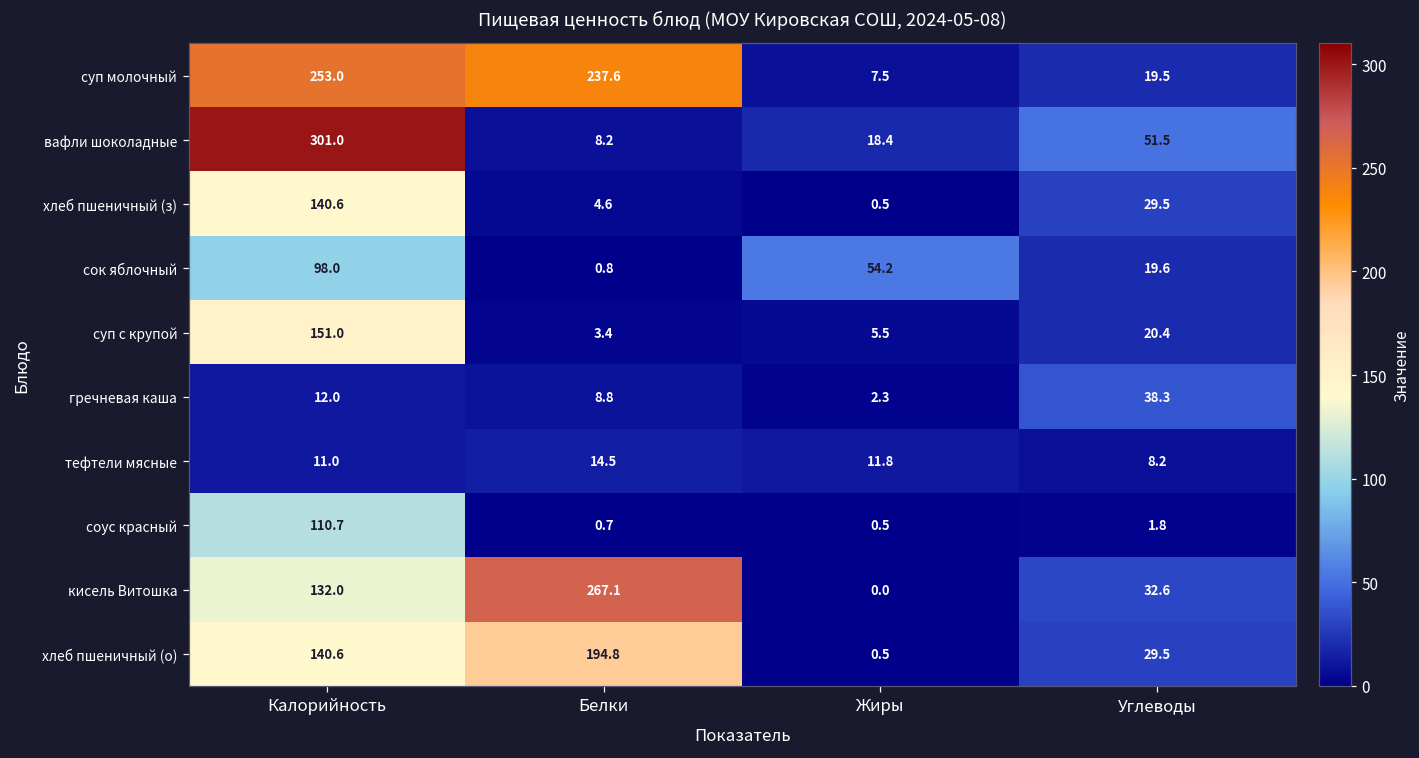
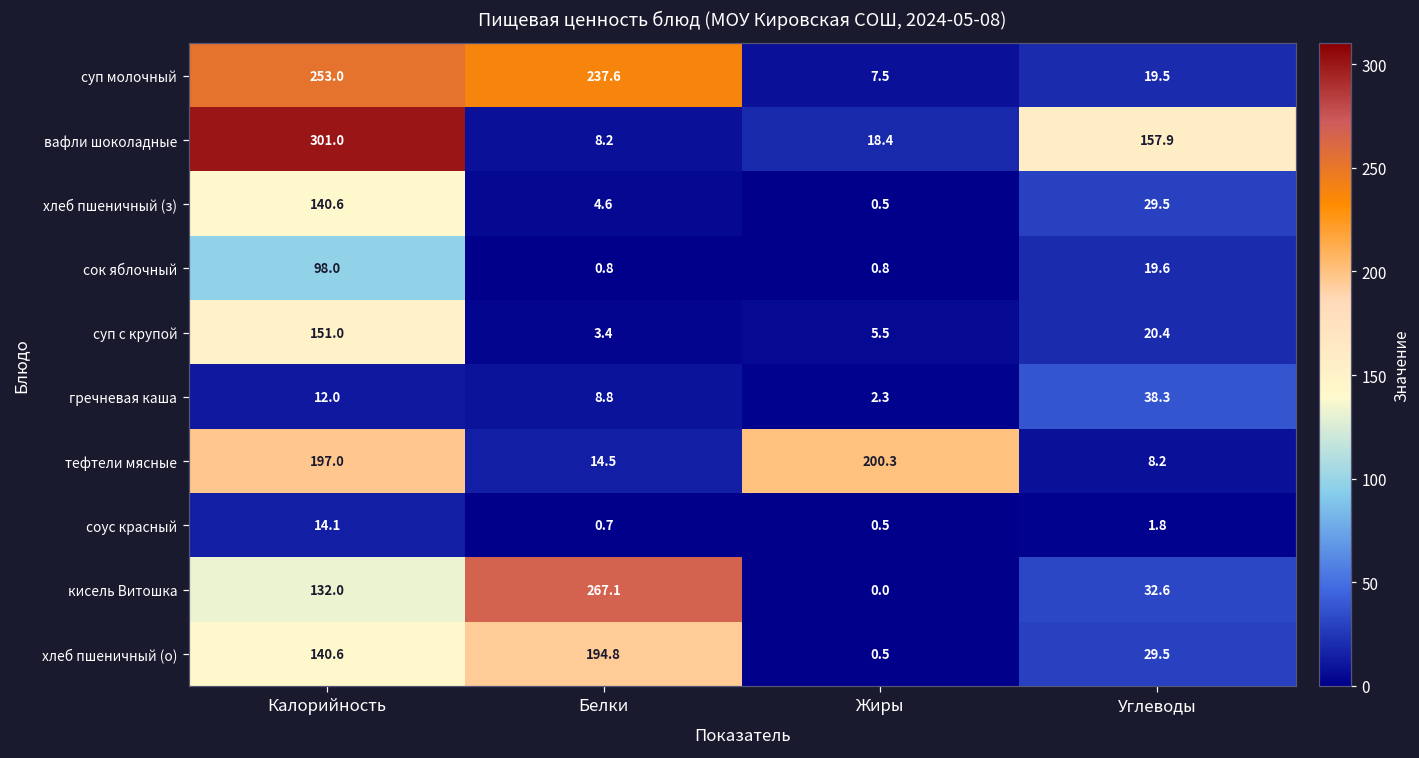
  {
    "суп молочный": {
      "Калорийность": 253.0,
      "Белки": 237.6,
      "Жиры": 7.5,
      "Углеводы": 19.5
    },
    "вафли шоколадные": {
      "Калорийность": 301.0,
      "Белки": 8.2,
      "Жиры": 18.4,
-     "Углеводы": 51.5
+     "Углеводы": 157.9
    },
    "хлеб пшеничный (з)": {
      "Калорийность": 140.6,
      "Белки": 4.6,
      "Жиры": 0.5,
      "Углеводы": 29.5
    },
    "сок яблочный": {
      "Калорийность": 98.0,
      "Белки": 0.8,
-     "Жиры": 54.2,
+     "Жиры": 0.8,
      "Углеводы": 19.6
    },
    "суп с крупой": {
      "Калорийность": 151.0,
      "Белки": 3.4,
      "Жиры": 5.5,
      "Углеводы": 20.4
    },
    "гречневая каша": {
      "Калорийность": 12.0,
      "Белки": 8.8,
      "Жиры": 2.3,
      "Углеводы": 38.3
    },
    "тефтели мясные": {
-     "Калорийность": 11.0,
+     "Калорийность": 197.0,
      "Белки": 14.5,
-     "Жиры": 11.8,
+     "Жиры": 200.3,
      "Углеводы": 8.2
    },
    "соус красный": {
-     "Калорийность": 110.7,
+     "Калорийность": 14.1,
      "Белки": 0.7,
      "Жиры": 0.5,
      "Углеводы": 1.8
    },
    "кисель Витошка": {
      "Калорийность": 132.0,
      "Белки": 267.1,
      "Жиры": 0.0,
      "Углеводы": 32.6
    },
    "хлеб пшеничный (о)": {
      "Калорийность": 140.6,
      "Белки": 194.8,
      "Жиры": 0.5,
      "Углеводы": 29.5
    }
  }
